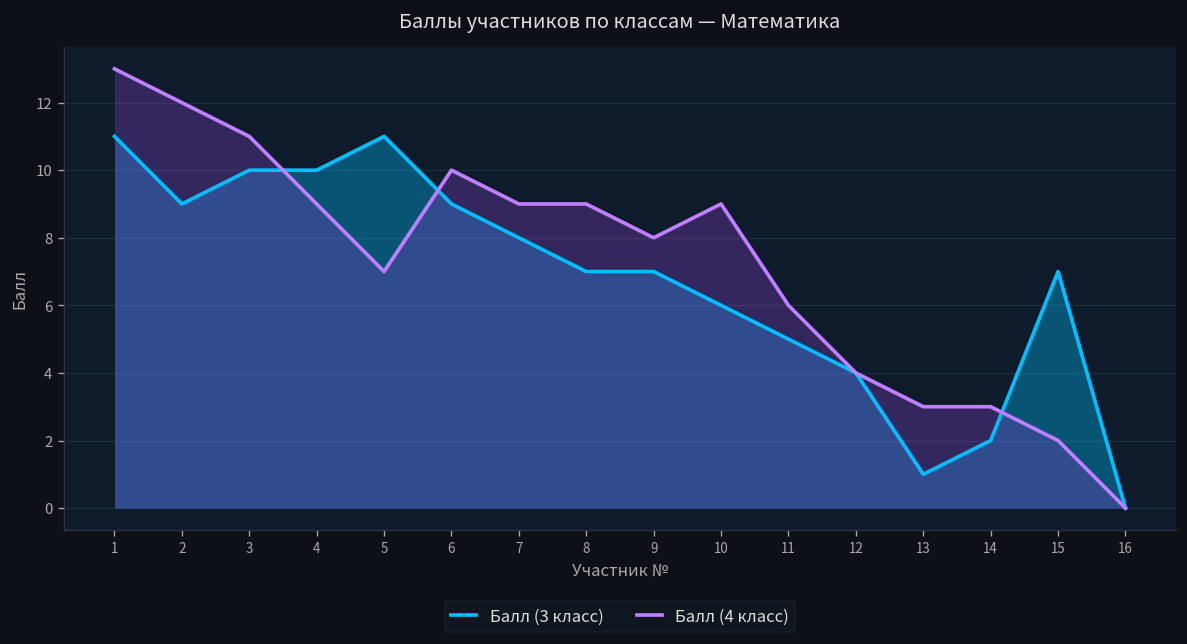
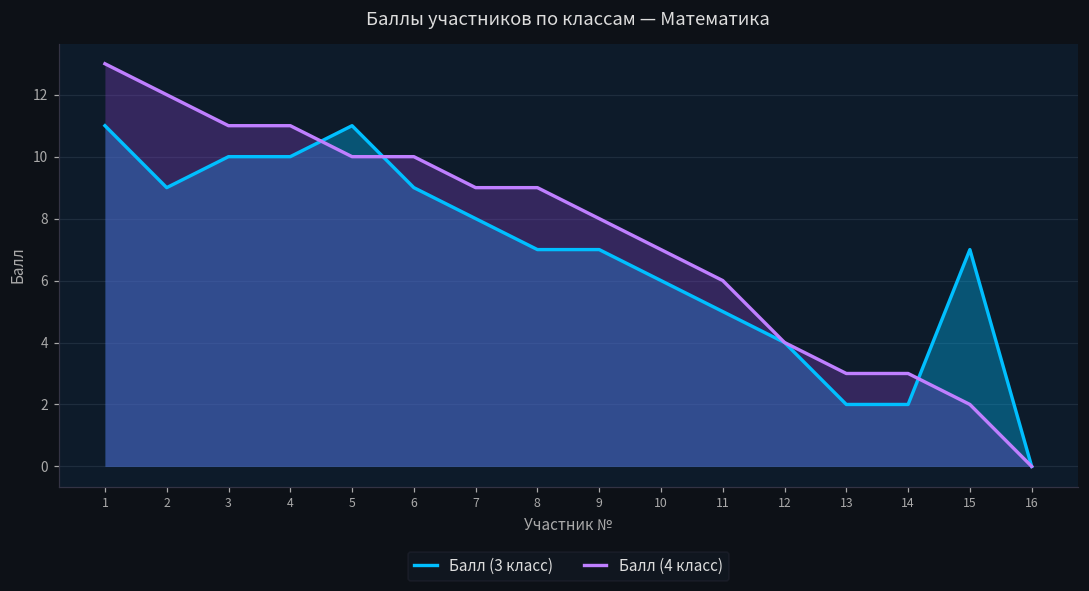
  {
    "Балл (3 класс)": {
      "1": 11,
      "2": 9,
      "3": 10,
      "4": 10,
      "5": 11,
      "6": 9,
      "7": 8,
      "8": 7,
      "9": 7,
      "10": 6,
      "11": 5,
-     "13": 1,
+     "13": 2,
      "14": 2,
      "15": 7
    },
    "Балл (4 класс)": {
      "1": 13,
      "2": 12,
      "3": 11,
-     "4": 9,
-     "5": 7,
+     "4": 11,
+     "5": 10,
      "6": 10,
      "7": 9,
      "8": 9,
      "9": 8,
-     "10": 9,
+     "10": 7,
      "11": 6,
      "13": 3,
      "14": 3,
      "15": 2
    }
  }
